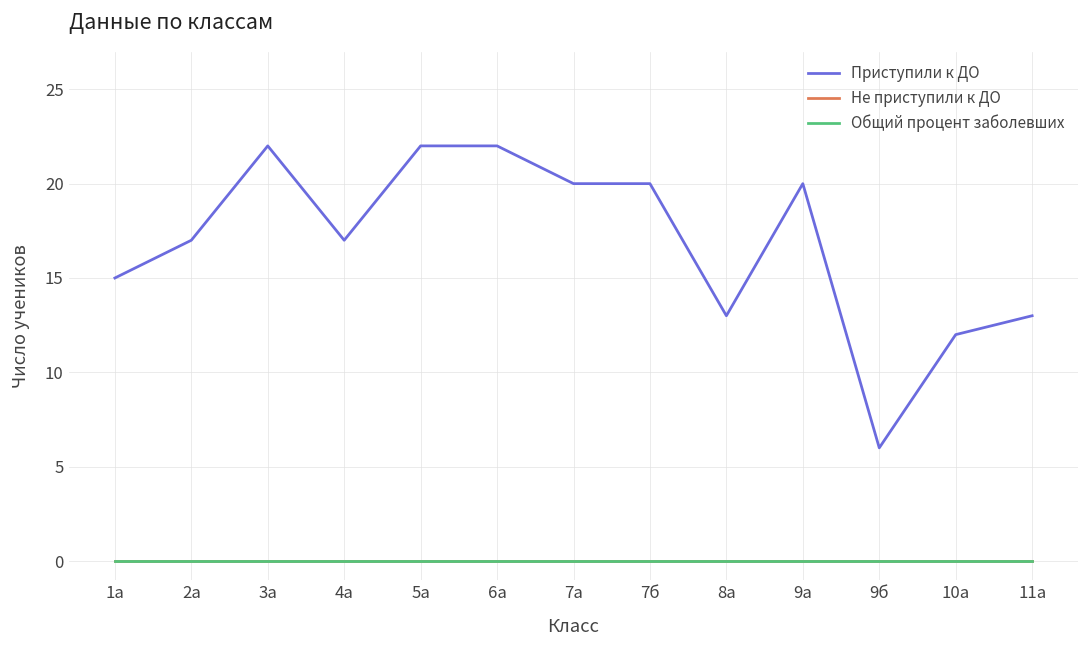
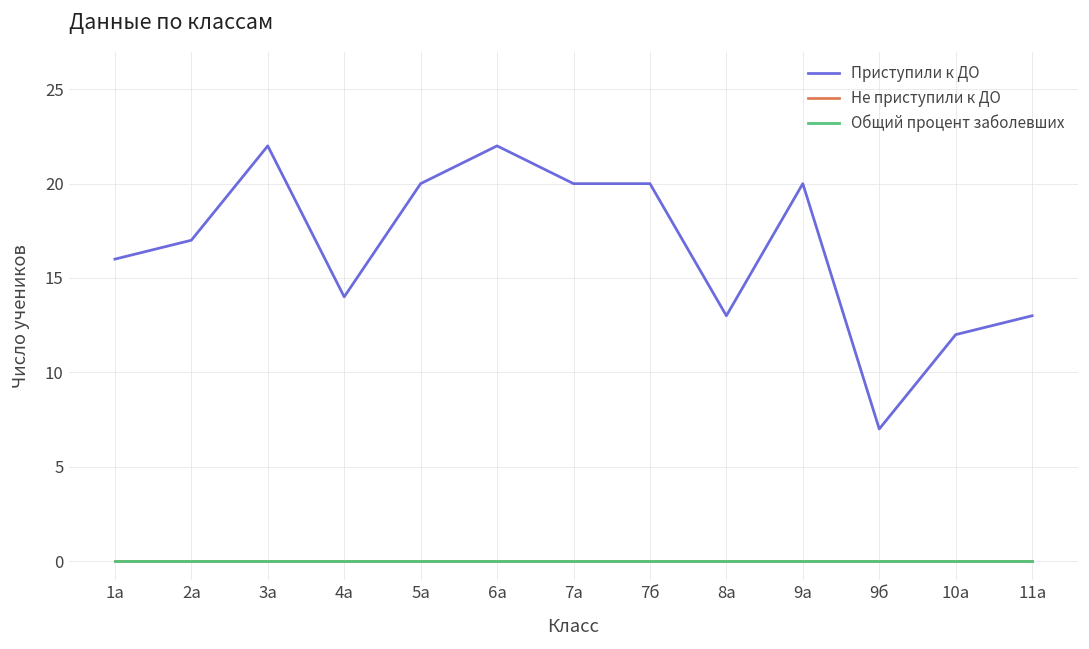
  {
    "Приступили к ДО": {
-     "1а": 15,
+     "1а": 16,
      "2а": 17,
      "3а": 22,
-     "4а": 17,
-     "5а": 22,
+     "4а": 14,
+     "5а": 20,
      "6а": 22,
      "7а": 20,
      "7б": 20,
      "8а": 13,
      "9а": 20,
-     "9б": 6,
+     "9б": 7,
      "10а": 12,
      "11а": 13
    },
    "Общий процент заболевших": {
      "1а": 0,
      "2а": 0,
      "3а": 0,
      "4а": 0,
      "5а": 0,
      "6а": 0,
      "7а": 0,
      "7б": 0,
      "8а": 0,
      "9а": 0,
      "9б": 0,
      "10а": 0,
      "11а": 0
    }
  }
